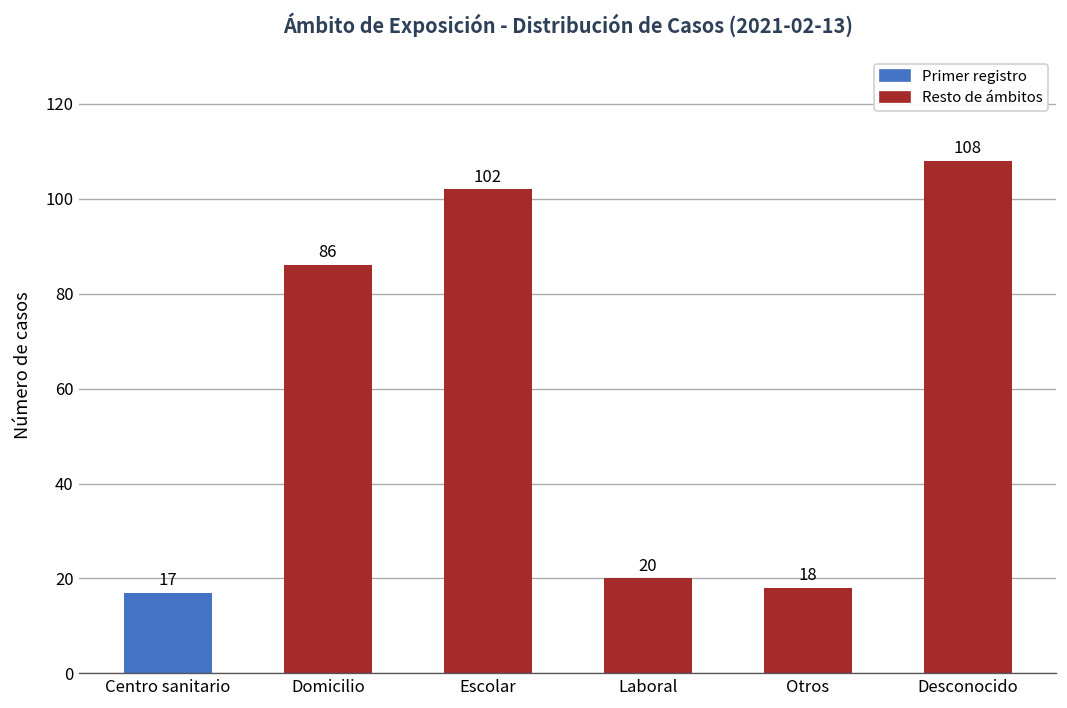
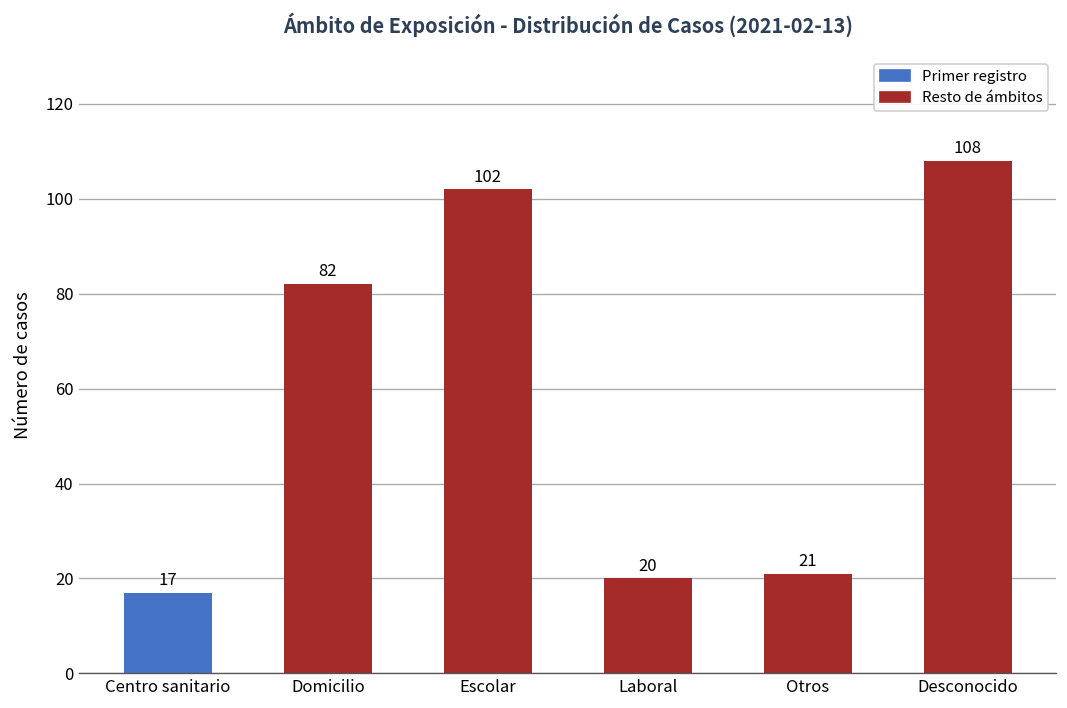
  {
    "Centro sanitario": 17,
-   "Domicilio": 86,
+   "Domicilio": 82,
    "Escolar": 102,
    "Laboral": 20,
-   "Otros": 18,
+   "Otros": 21,
    "Desconocido": 108
  }
